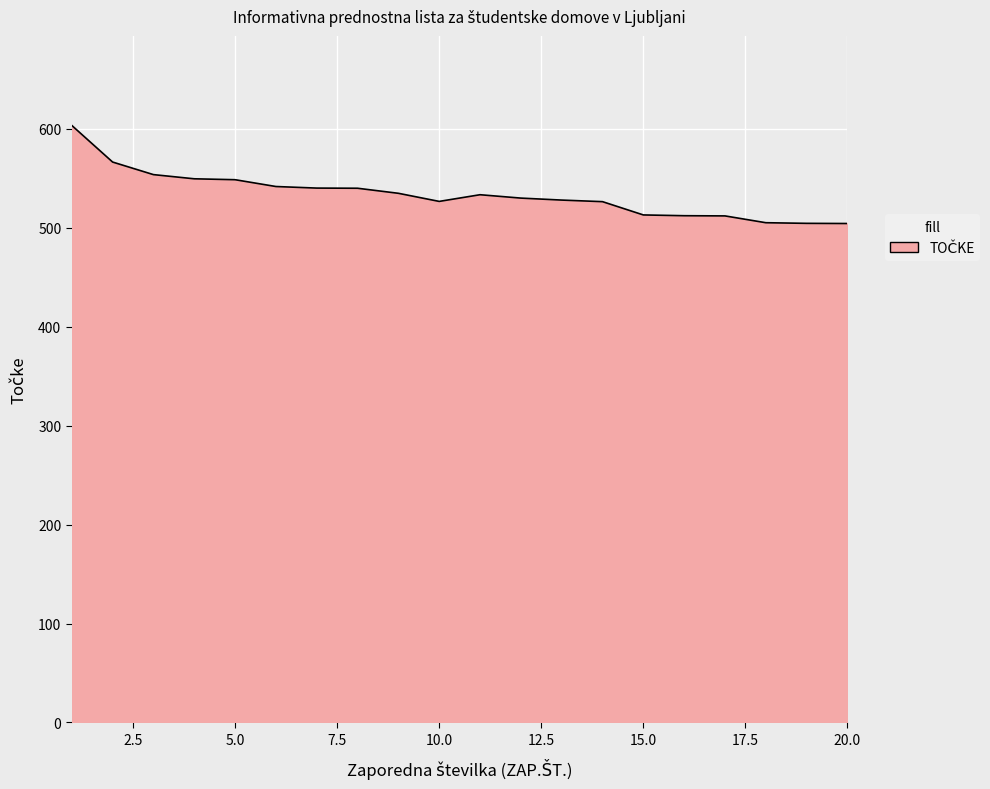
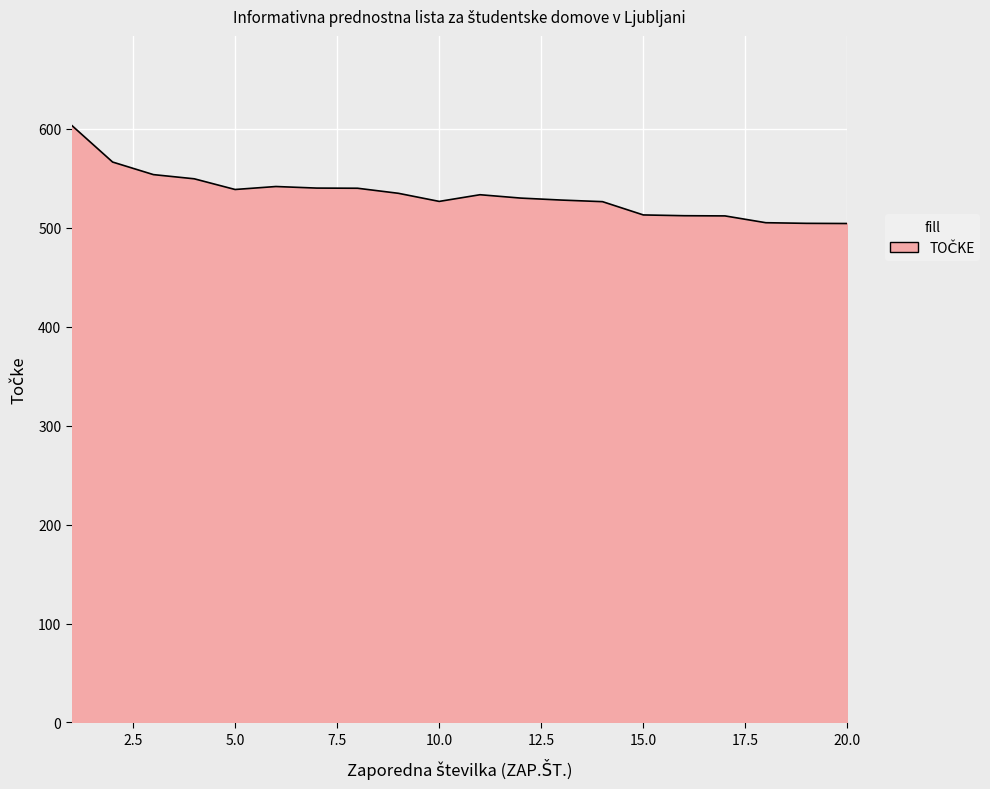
  {
-   "5.0": 550,
+   "5.0": 540,
    "10.0": 530,
    "15.0": 510,
    "20.0": 500
  }
